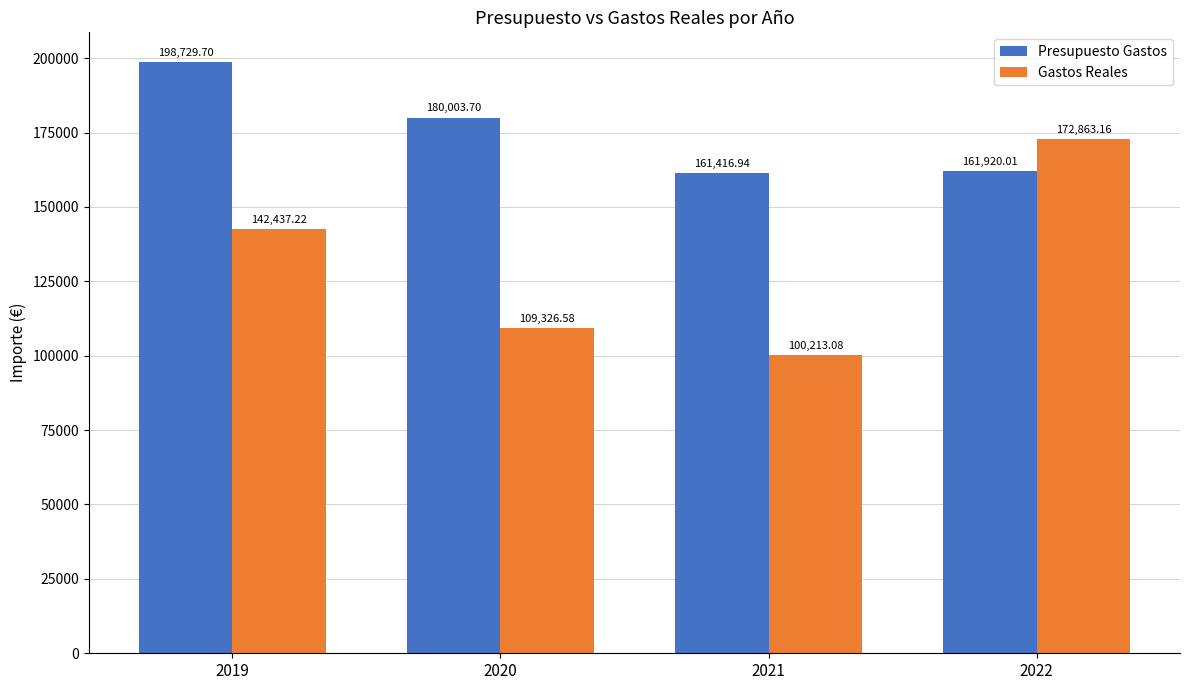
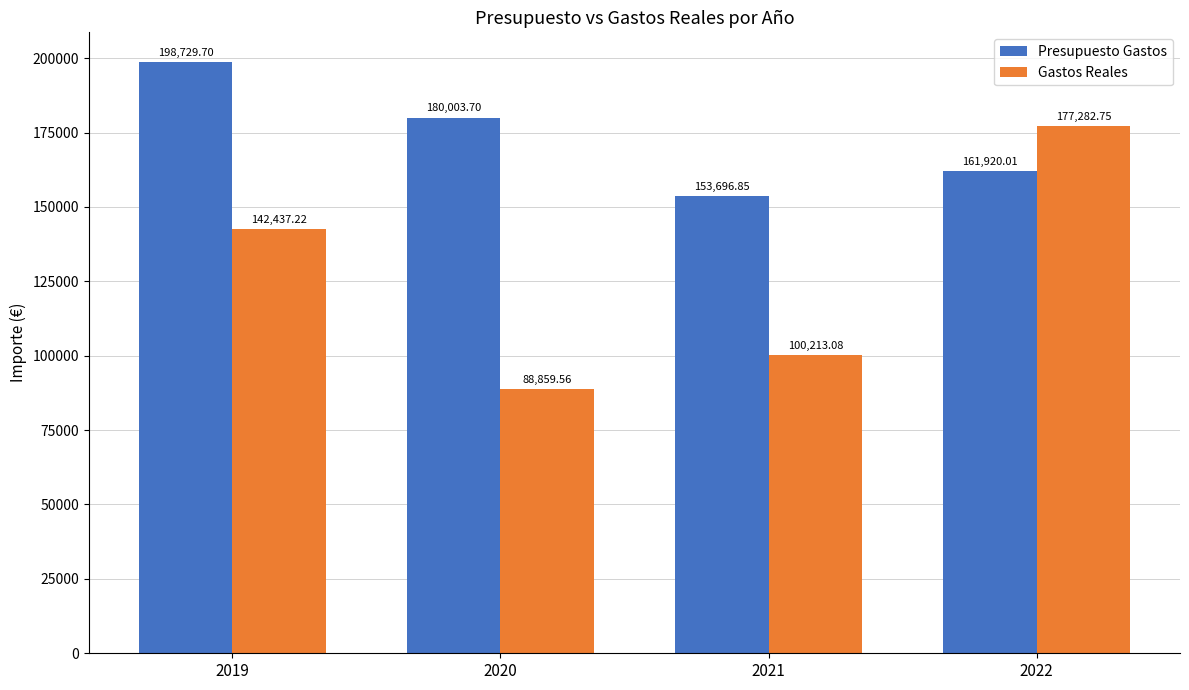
  {
    "Presupuesto Gastos": {
      "2019": "198,729.70",
      "2020": "180,003.70",
-     "2021": "161,416.94",
+     "2021": "153,696.85",
      "2022": "161,920.01"
    },
    "Gastos Reales": {
      "2019": "142,437.22",
-     "2020": "109,326.58",
+     "2020": "88,859.56",
      "2021": "100,213.08",
-     "2022": "172,863.16"
+     "2022": "177,282.75"
    }
  }
